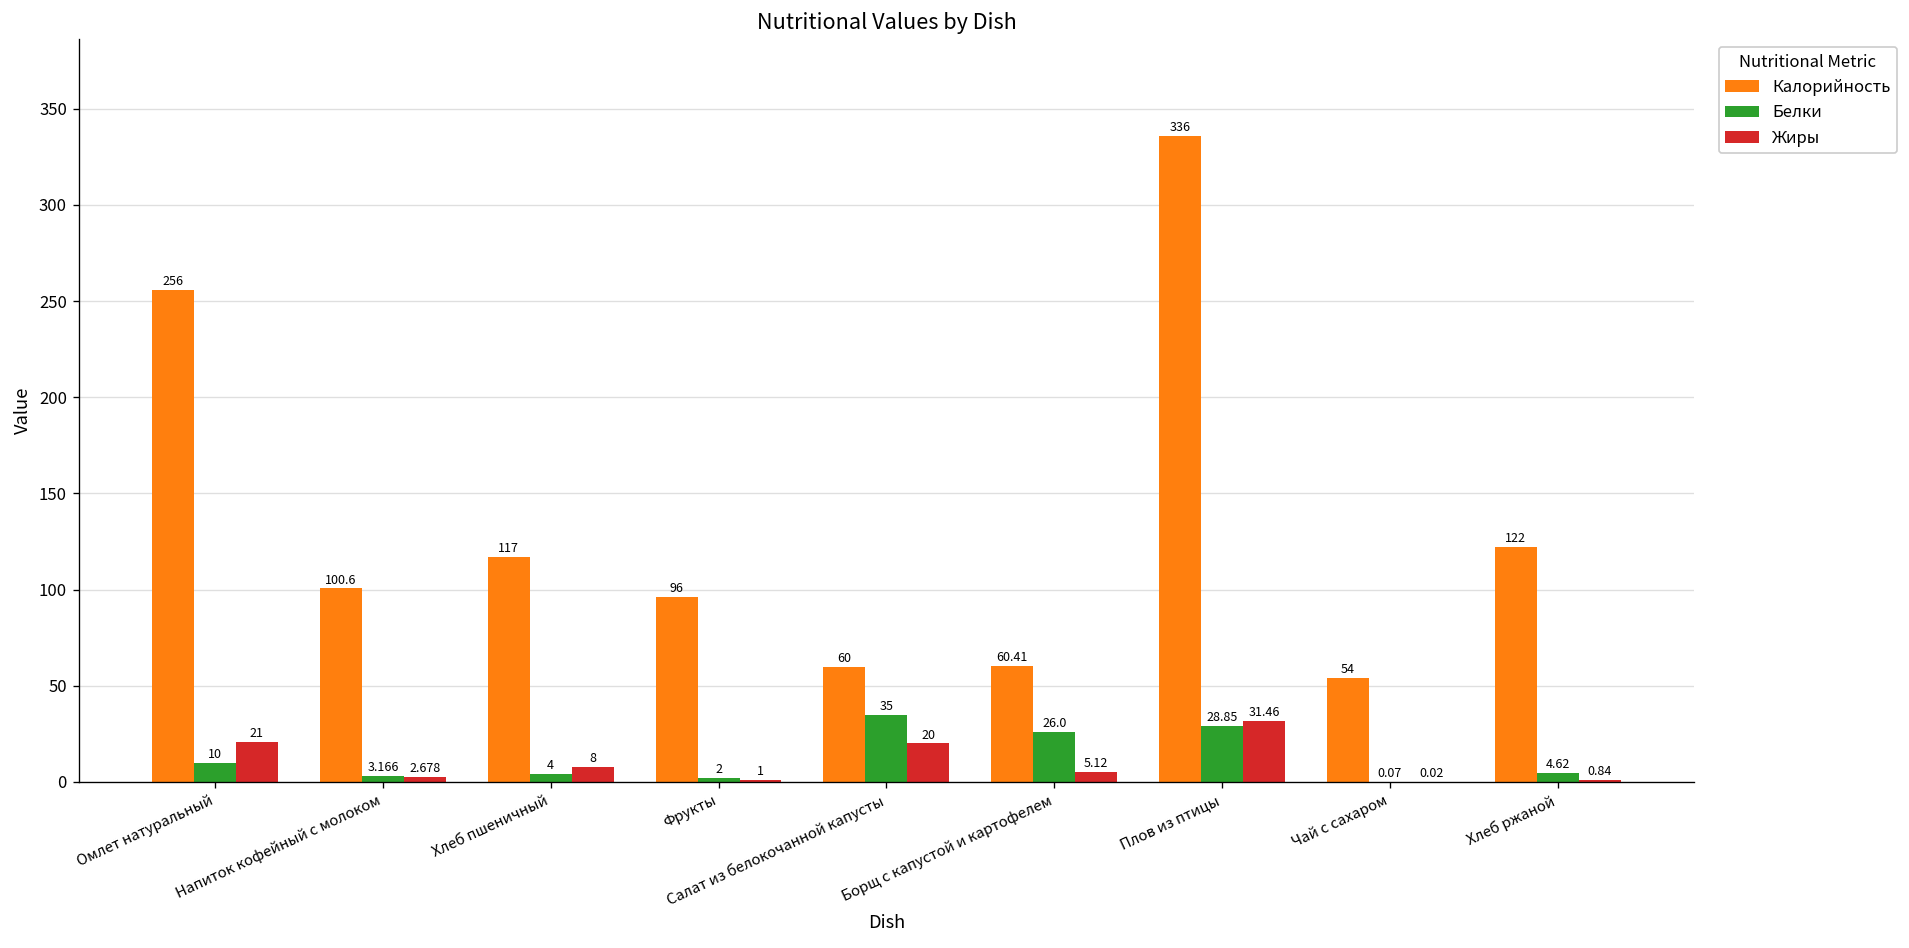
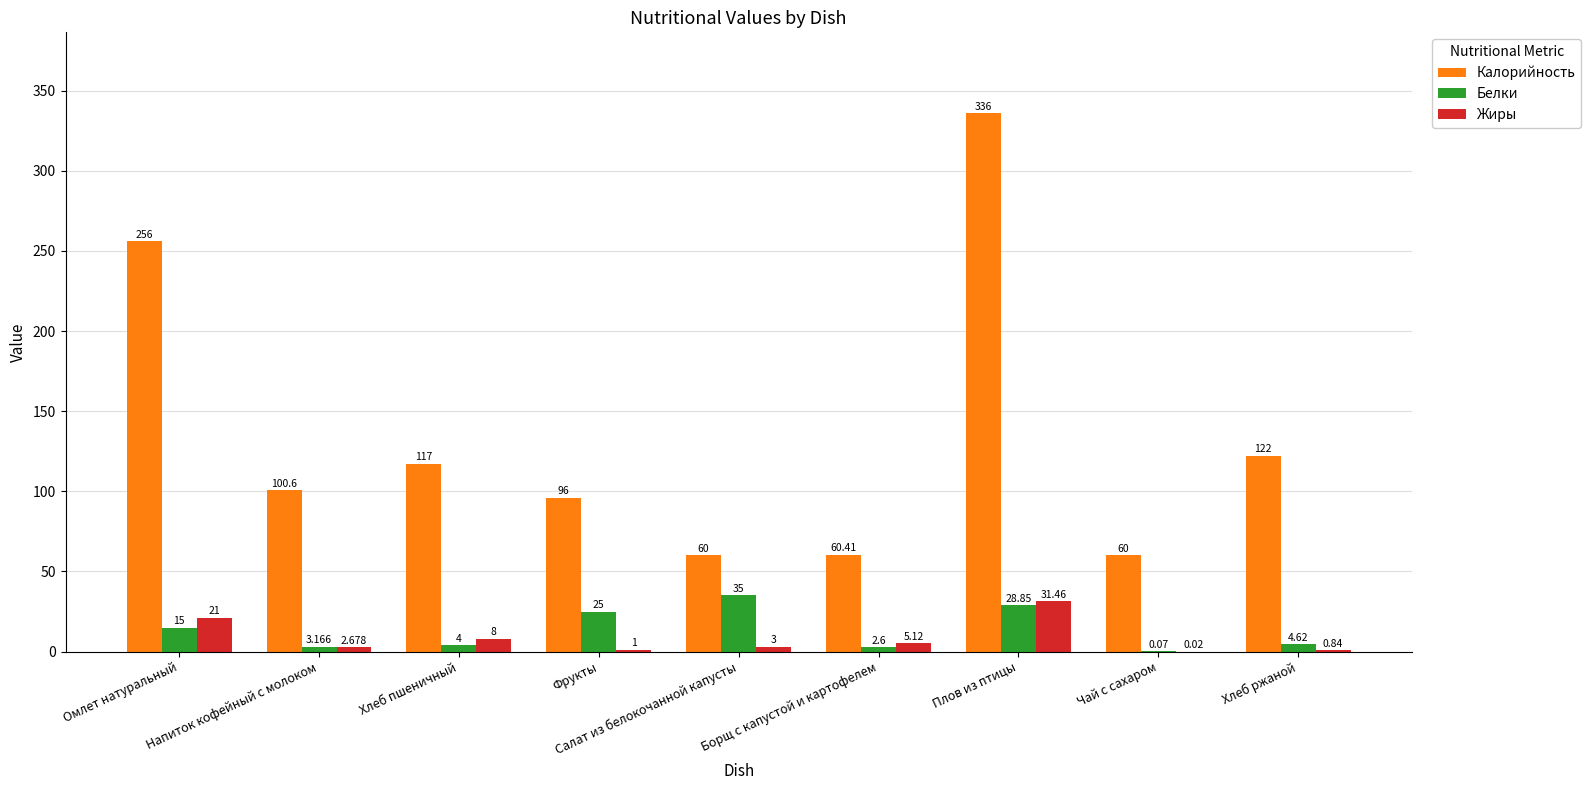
  {
    "Калорийность": {
      "Омлет натуральный": 256,
      "Напиток кофейный с молоком": 100.6,
      "Хлеб пшеничный": 117,
      "Фрукты": 96,
      "Салат из белокочанной капусты": 60,
      "Борщ с капустой и картофелем": 60.41,
      "Плов из птицы": 336,
-     "Чай с сахаром": 54,
+     "Чай с сахаром": 60,
      "Хлеб ржаной": 122
    },
    "Белки": {
-     "Омлет натуральный": 10,
+     "Омлет натуральный": 15,
      "Напиток кофейный с молоком": 3.166,
      "Хлеб пшеничный": 4,
-     "Фрукты": 2,
+     "Фрукты": 25,
      "Салат из белокочанной капусты": 35,
-     "Борщ с капустой и картофелем": 26.0,
+     "Борщ с капустой и картофелем": 2.6,
      "Плов из птицы": 28.85,
      "Чай с сахаром": 0.07,
      "Хлеб ржаной": 4.62
    },
    "Жиры": {
      "Омлет натуральный": 21,
      "Напиток кофейный с молоком": 2.678,
      "Хлеб пшеничный": 8,
      "Фрукты": 1,
-     "Салат из белокочанной капусты": 20,
+     "Салат из белокочанной капусты": 3,
      "Борщ с капустой и картофелем": 5.12,
      "Плов из птицы": 31.46,
      "Чай с сахаром": 0.02,
      "Хлеб ржаной": 0.84
    }
  }
